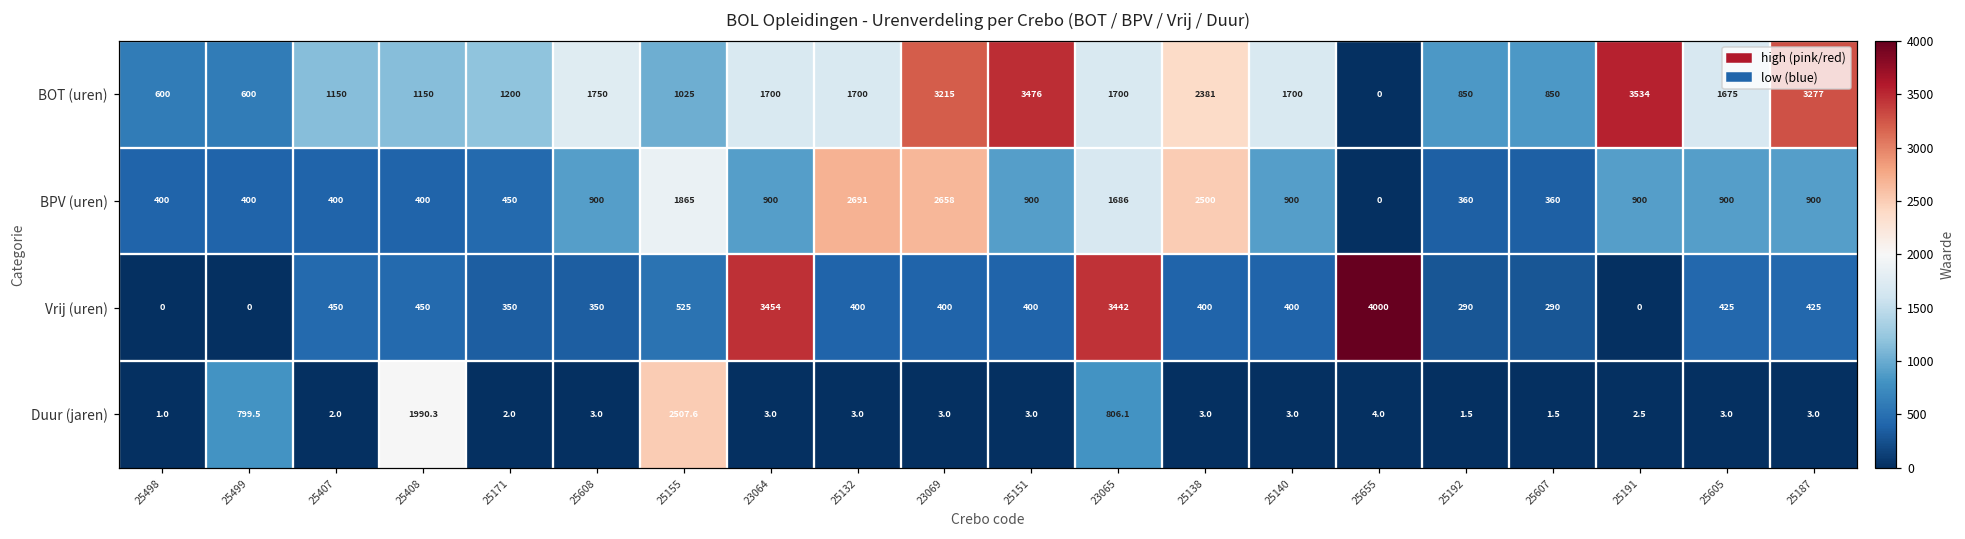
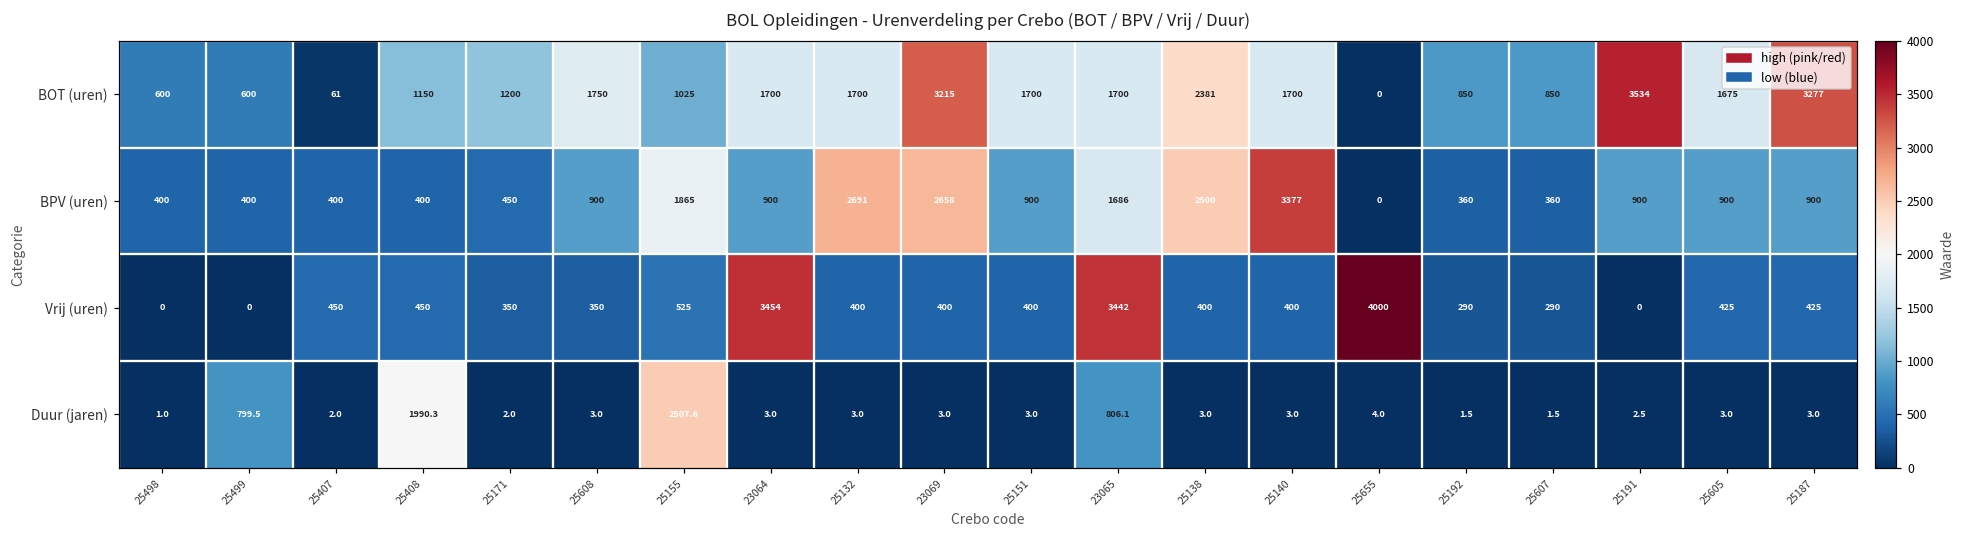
  {
    "BOT (uren)": {
      "25498": 600,
      "25499": 600,
-     "25407": 1150,
+     "25407": 61,
      "25408": 1150,
      "25171": 1200,
      "25608": 1750,
      "25155": 1025,
      "23064": 1700,
      "25132": 1700,
      "23069": 3215,
-     "25151": 3476,
+     "25151": 1700,
      "23065": 1700,
      "25138": 2381,
      "25140": 1700,
      "25655": 0,
      "25192": 850,
      "25607": 850,
      "25191": 3534,
      "25605": 1675,
      "25187": 3277
    },
    "BPV (uren)": {
      "25498": 400,
      "25499": 400,
      "25407": 400,
      "25408": 400,
      "25171": 450,
      "25608": 900,
      "25155": 1865,
      "23064": 900,
      "25132": 2691,
      "23069": 2658,
      "25151": 900,
      "23065": 1686,
      "25138": 2500,
-     "25140": 900,
+     "25140": 3377,
      "25655": 0,
      "25192": 360,
      "25607": 360,
      "25191": 900,
      "25605": 900,
      "25187": 900
    },
    "Vrij (uren)": {
      "25498": 0,
      "25499": 0,
      "25407": 450,
      "25408": 450,
      "25171": 350,
      "25608": 350,
      "25155": 525,
      "23064": 3454,
      "25132": 400,
      "23069": 400,
      "25151": 400,
      "23065": 3442,
      "25138": 400,
      "25140": 400,
      "25655": 4000,
      "25192": 290,
      "25607": 290,
      "25191": 0,
      "25605": 425,
      "25187": 425
    },
    "Duur (jaren)": {
      "25498": 1.0,
      "25499": 799.5,
      "25407": 2.0,
      "25408": 1990.3,
      "25171": 2.0,
      "25608": 3.0,
      "25155": 2507.6,
      "23064": 3.0,
      "25132": 3.0,
      "23069": 3.0,
      "25151": 3.0,
      "23065": 806.1,
      "25138": 3.0,
      "25140": 3.0,
      "25655": 4.0,
      "25192": 1.5,
      "25607": 1.5,
      "25191": 2.5,
      "25605": 3.0,
      "25187": 3.0
    }
  }
